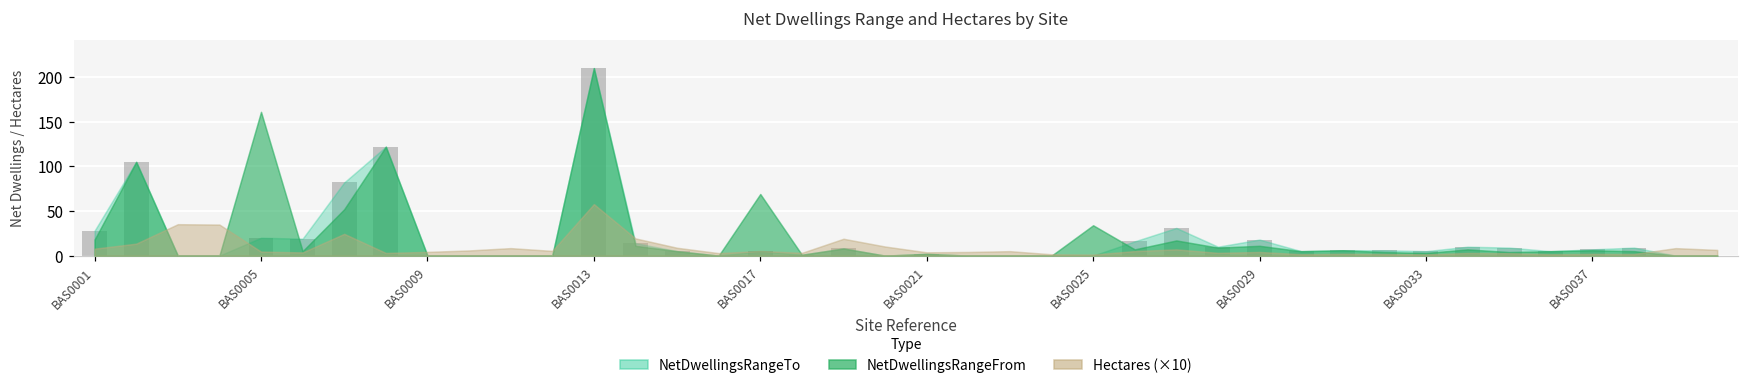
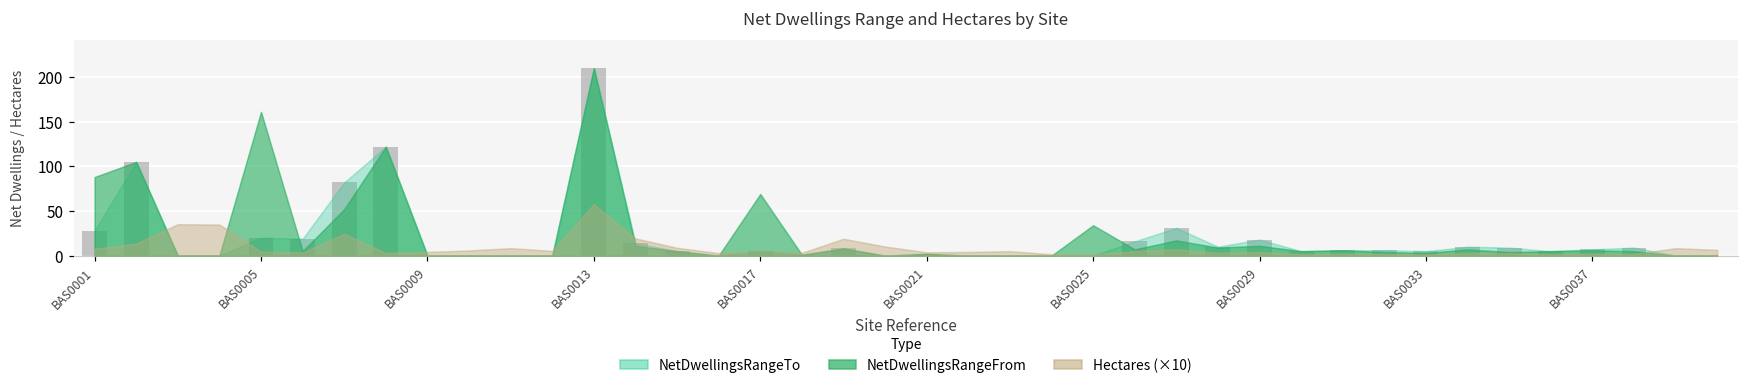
  {
    "NetDwellingsRangeTo": {
      "BAS0001": 30,
      "BAS0005": 20,
      "BAS0029": 20
    },
    "NetDwellingsRangeFrom": {
-     "BAS0001": 20,
+     "BAS0001": 90,
      "BAS0005": 160,
      "BAS0017": 70,
      "BAS0025": 30,
      "BAS0029": 10
    }
  }
